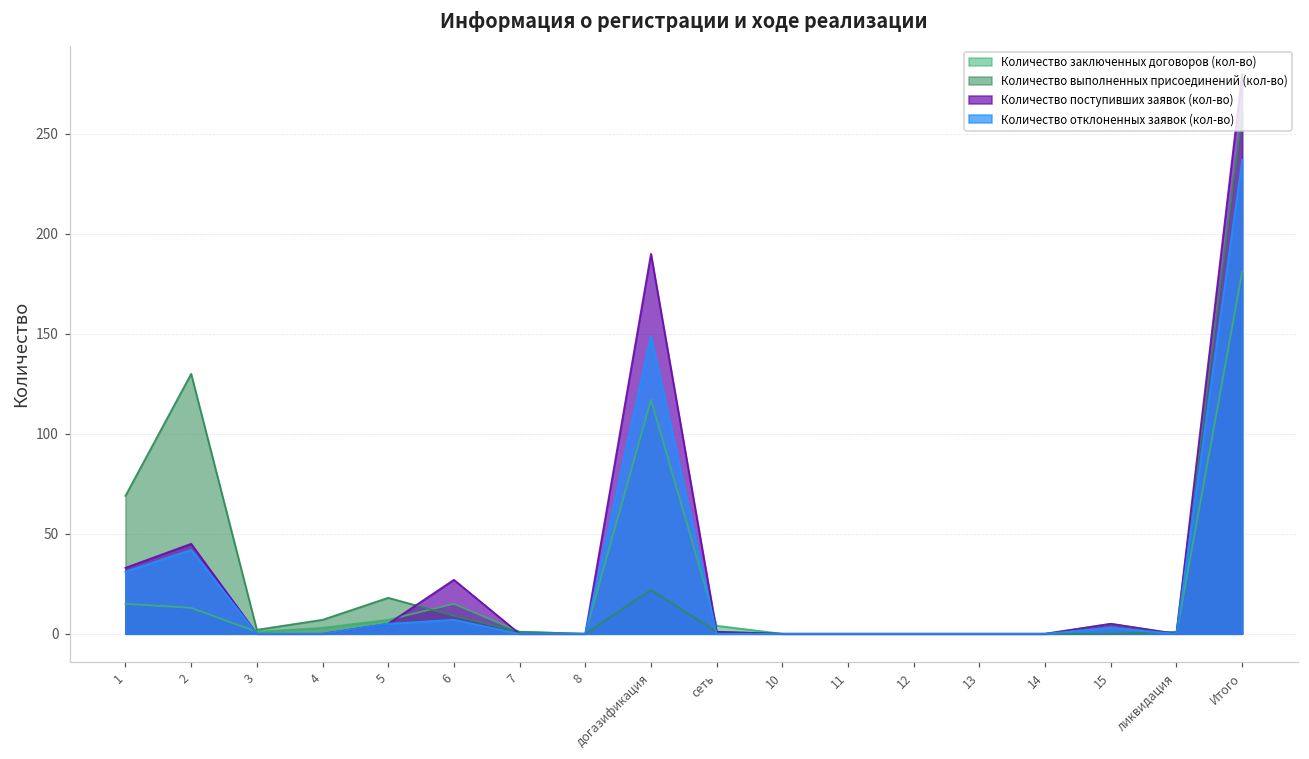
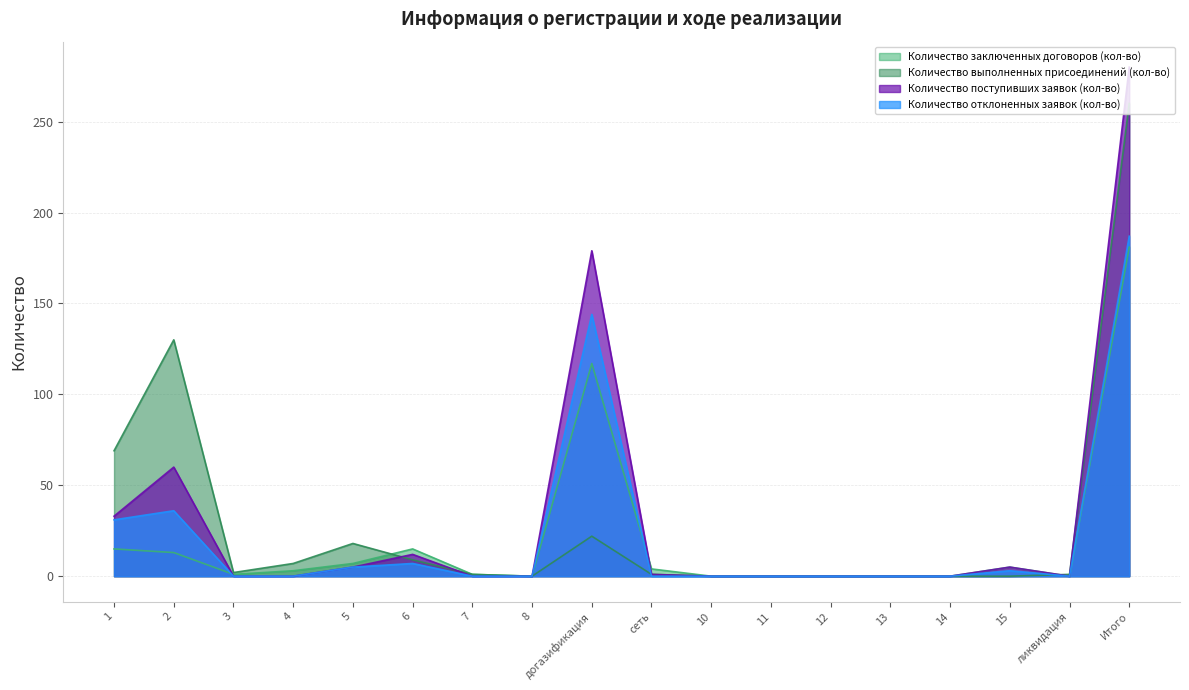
  {
    "Количество поступивших заявок (кол-во)": {
      "1": 33,
-     "2": 45,
-     "6": 27,
-     "догазификация": 190
+     "2": 60,
+     "6": 12,
+     "догазификация": 179
    },
    "Количество отклоненных заявок (кол-во)": {
      "1": 31,
-     "2": 42,
+     "2": 36,
      "6": 7,
-     "догазификация": 149,
+     "догазификация": 144,
      "15": 3,
-     "Итого": 237
+     "Итого": 187
    }
  }
